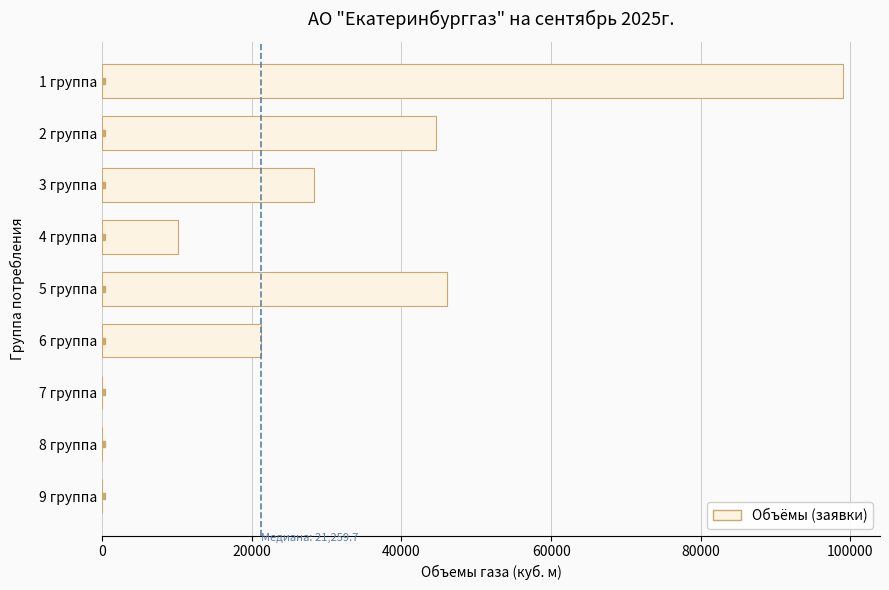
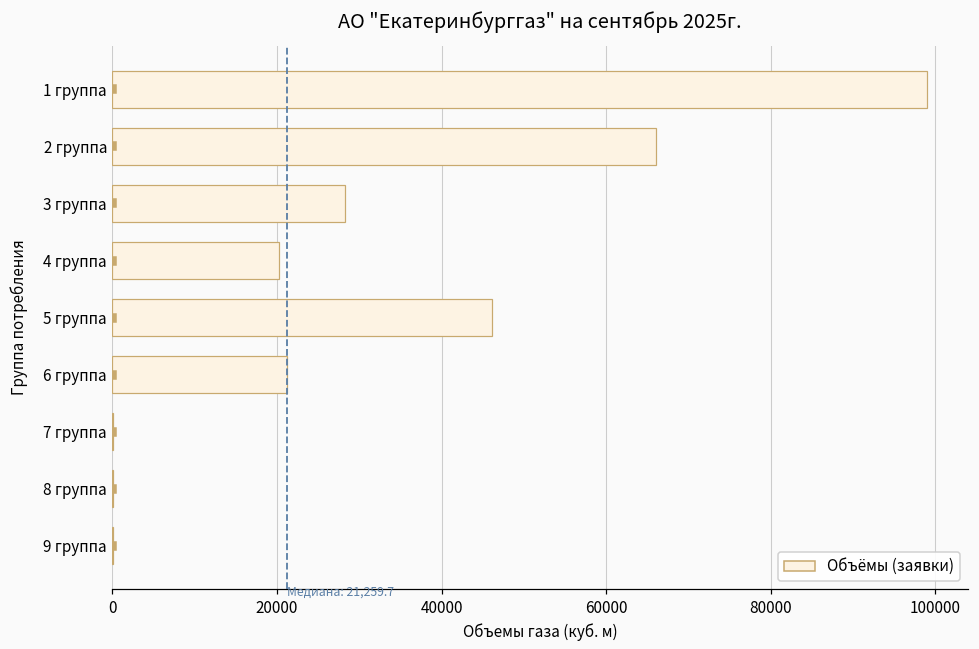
  {
    "Объёмы (заявки)": {
      "1 группа": 99000,
-     "2 группа": 45000,
+     "2 группа": 66000,
      "3 группа": 28000,
-     "4 группа": 10000,
+     "4 группа": 20000,
      "5 группа": 46000,
      "6 группа": 21000
    }
  }
